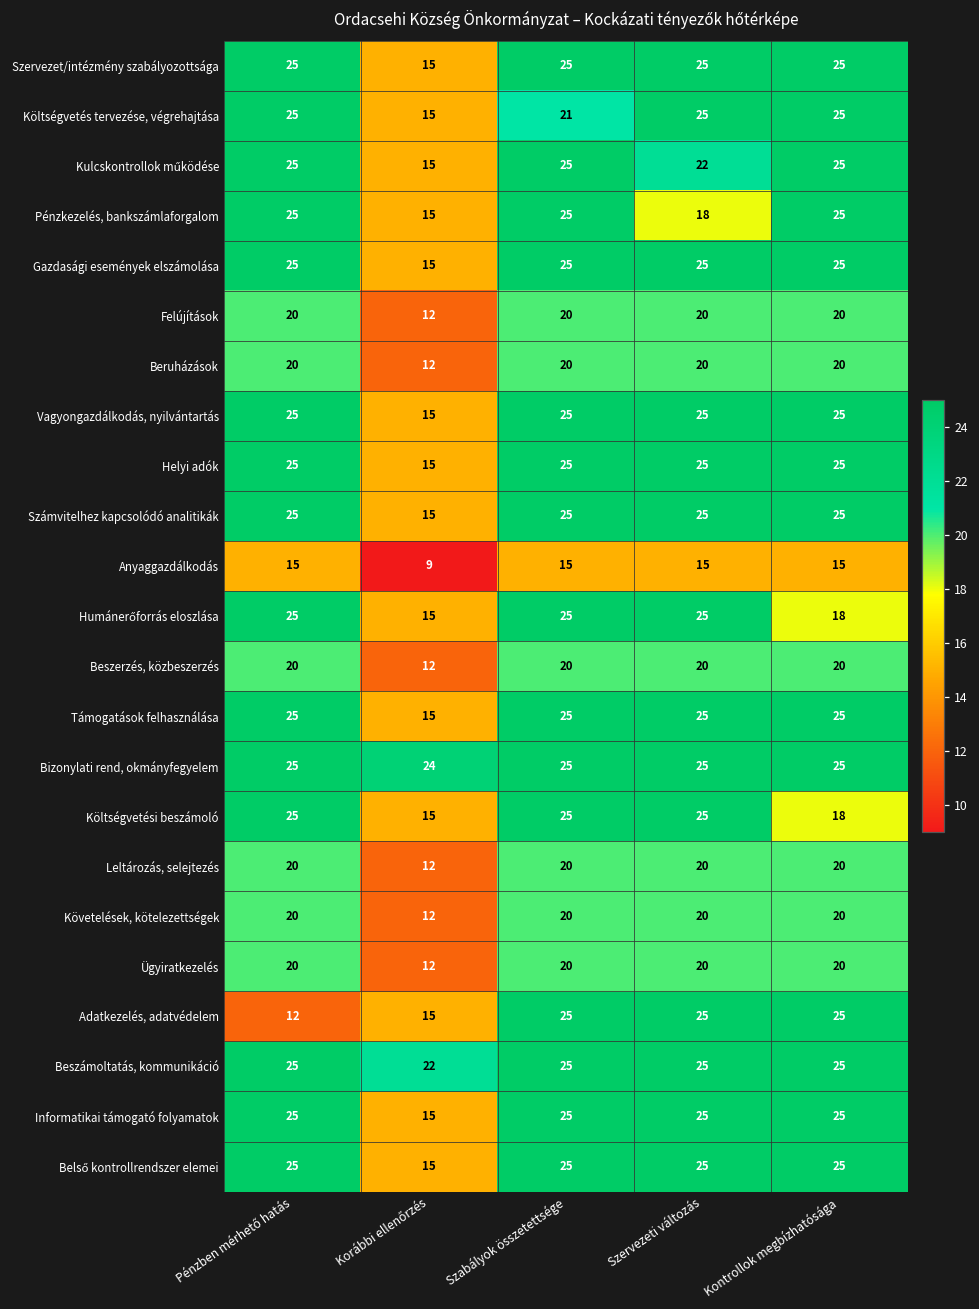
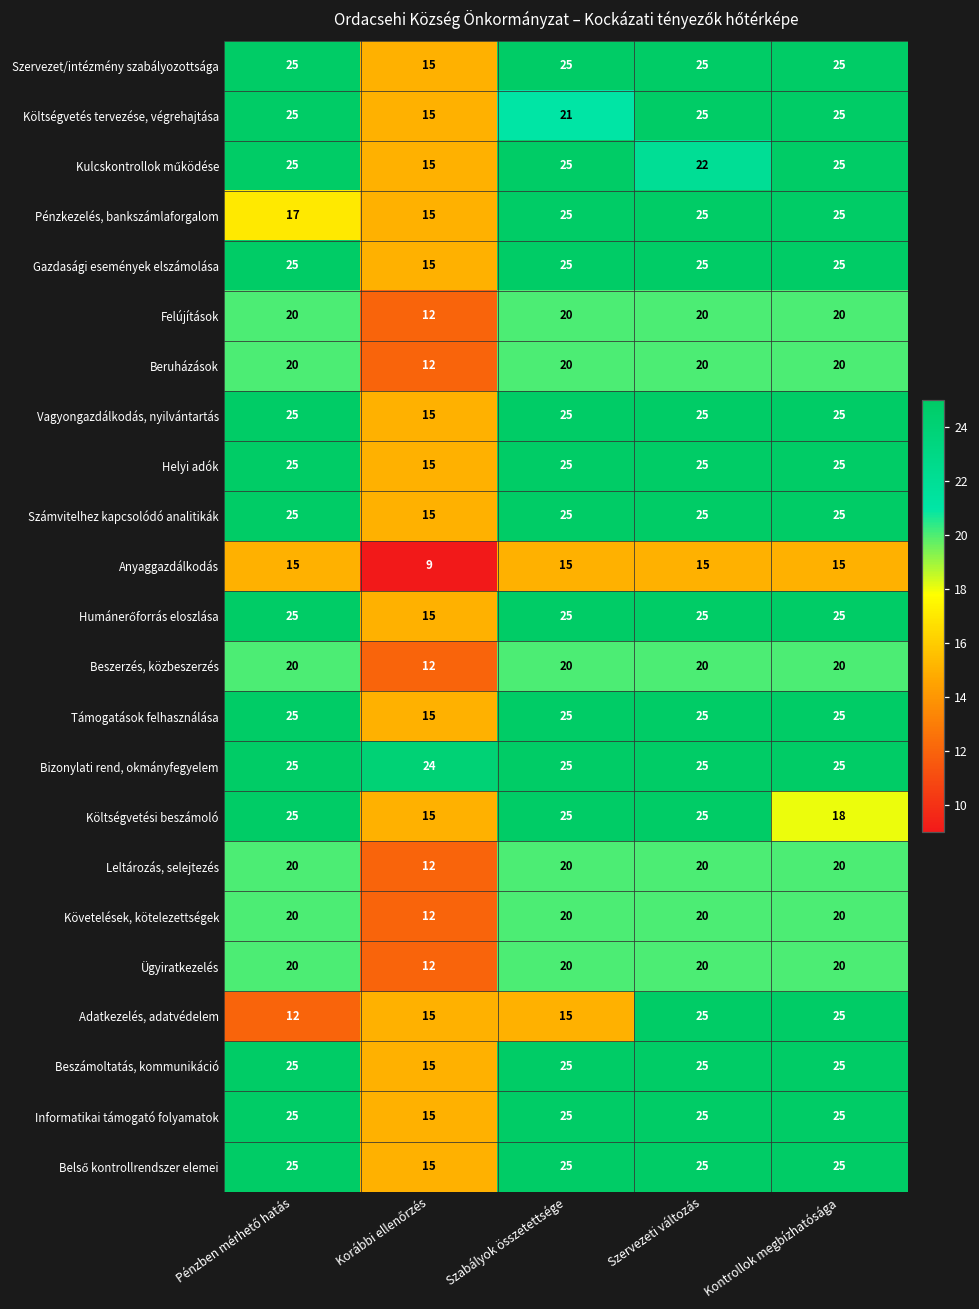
  {
    "Szervezet/intézmény szabályozottsága": {
      "Pénzben mérhető hatás": 25,
      "Korábbi ellenőrzés": 15,
      "Szabályok összetettsége": 25,
      "Szervezeti változás": 25,
      "Kontrollok megbízhatósága": 25
    },
    "Költségvetés tervezése, végrehajtása": {
      "Pénzben mérhető hatás": 25,
      "Korábbi ellenőrzés": 15,
      "Szabályok összetettsége": 21,
      "Szervezeti változás": 25,
      "Kontrollok megbízhatósága": 25
    },
    "Kulcskontrollok működése": {
      "Pénzben mérhető hatás": 25,
      "Korábbi ellenőrzés": 15,
      "Szabályok összetettsége": 25,
      "Szervezeti változás": 22,
      "Kontrollok megbízhatósága": 25
    },
    "Pénzkezelés, bankszámlaforgalom": {
-     "Pénzben mérhető hatás": 25,
+     "Pénzben mérhető hatás": 17,
      "Korábbi ellenőrzés": 15,
      "Szabályok összetettsége": 25,
-     "Szervezeti változás": 18,
+     "Szervezeti változás": 25,
      "Kontrollok megbízhatósága": 25
    },
    "Gazdasági események elszámolása": {
      "Pénzben mérhető hatás": 25,
      "Korábbi ellenőrzés": 15,
      "Szabályok összetettsége": 25,
      "Szervezeti változás": 25,
      "Kontrollok megbízhatósága": 25
    },
    "Felújítások": {
      "Pénzben mérhető hatás": 20,
      "Korábbi ellenőrzés": 12,
      "Szabályok összetettsége": 20,
      "Szervezeti változás": 20,
      "Kontrollok megbízhatósága": 20
    },
    "Beruházások": {
      "Pénzben mérhető hatás": 20,
      "Korábbi ellenőrzés": 12,
      "Szabályok összetettsége": 20,
      "Szervezeti változás": 20,
      "Kontrollok megbízhatósága": 20
    },
    "Vagyongazdálkodás, nyilvántartás": {
      "Pénzben mérhető hatás": 25,
      "Korábbi ellenőrzés": 15,
      "Szabályok összetettsége": 25,
      "Szervezeti változás": 25,
      "Kontrollok megbízhatósága": 25
    },
    "Helyi adók": {
      "Pénzben mérhető hatás": 25,
      "Korábbi ellenőrzés": 15,
      "Szabályok összetettsége": 25,
      "Szervezeti változás": 25,
      "Kontrollok megbízhatósága": 25
    },
    "Számvitelhez kapcsolódó analitikák": {
      "Pénzben mérhető hatás": 25,
      "Korábbi ellenőrzés": 15,
      "Szabályok összetettsége": 25,
      "Szervezeti változás": 25,
      "Kontrollok megbízhatósága": 25
    },
    "Anyaggazdálkodás": {
      "Pénzben mérhető hatás": 15,
      "Korábbi ellenőrzés": 9,
      "Szabályok összetettsége": 15,
      "Szervezeti változás": 15,
      "Kontrollok megbízhatósága": 15
    },
    "Humánerőforrás eloszlása": {
      "Pénzben mérhető hatás": 25,
      "Korábbi ellenőrzés": 15,
      "Szabályok összetettsége": 25,
      "Szervezeti változás": 25,
-     "Kontrollok megbízhatósága": 18
+     "Kontrollok megbízhatósága": 25
    },
    "Beszerzés, közbeszerzés": {
      "Pénzben mérhető hatás": 20,
      "Korábbi ellenőrzés": 12,
      "Szabályok összetettsége": 20,
      "Szervezeti változás": 20,
      "Kontrollok megbízhatósága": 20
    },
    "Támogatások felhasználása": {
      "Pénzben mérhető hatás": 25,
      "Korábbi ellenőrzés": 15,
      "Szabályok összetettsége": 25,
      "Szervezeti változás": 25,
      "Kontrollok megbízhatósága": 25
    },
    "Bizonylati rend, okmányfegyelem": {
      "Pénzben mérhető hatás": 25,
      "Korábbi ellenőrzés": 24,
      "Szabályok összetettsége": 25,
      "Szervezeti változás": 25,
      "Kontrollok megbízhatósága": 25
    },
    "Költségvetési beszámoló": {
      "Pénzben mérhető hatás": 25,
      "Korábbi ellenőrzés": 15,
      "Szabályok összetettsége": 25,
      "Szervezeti változás": 25,
      "Kontrollok megbízhatósága": 18
    },
    "Leltározás, selejtezés": {
      "Pénzben mérhető hatás": 20,
      "Korábbi ellenőrzés": 12,
      "Szabályok összetettsége": 20,
      "Szervezeti változás": 20,
      "Kontrollok megbízhatósága": 20
    },
    "Követelések, kötelezettségek": {
      "Pénzben mérhető hatás": 20,
      "Korábbi ellenőrzés": 12,
      "Szabályok összetettsége": 20,
      "Szervezeti változás": 20,
      "Kontrollok megbízhatósága": 20
    },
    "Ügyiratkezelés": {
      "Pénzben mérhető hatás": 20,
      "Korábbi ellenőrzés": 12,
      "Szabályok összetettsége": 20,
      "Szervezeti változás": 20,
      "Kontrollok megbízhatósága": 20
    },
    "Adatkezelés, adatvédelem": {
      "Pénzben mérhető hatás": 12,
      "Korábbi ellenőrzés": 15,
-     "Szabályok összetettsége": 25,
+     "Szabályok összetettsége": 15,
      "Szervezeti változás": 25,
      "Kontrollok megbízhatósága": 25
    },
    "Beszámoltatás, kommunikáció": {
      "Pénzben mérhető hatás": 25,
-     "Korábbi ellenőrzés": 22,
+     "Korábbi ellenőrzés": 15,
      "Szabályok összetettsége": 25,
      "Szervezeti változás": 25,
      "Kontrollok megbízhatósága": 25
    },
    "Informatikai támogató folyamatok": {
      "Pénzben mérhető hatás": 25,
      "Korábbi ellenőrzés": 15,
      "Szabályok összetettsége": 25,
      "Szervezeti változás": 25,
      "Kontrollok megbízhatósága": 25
    },
    "Belső kontrollrendszer elemei": {
      "Pénzben mérhető hatás": 25,
      "Korábbi ellenőrzés": 15,
      "Szabályok összetettsége": 25,
      "Szervezeti változás": 25,
      "Kontrollok megbízhatósága": 25
    }
  }
